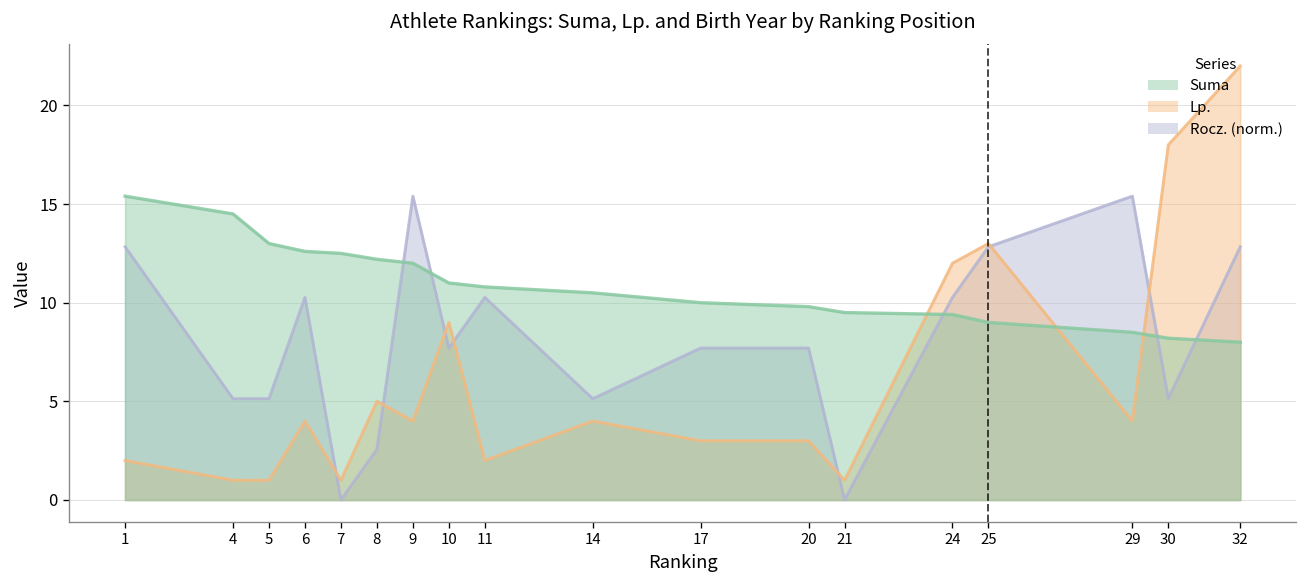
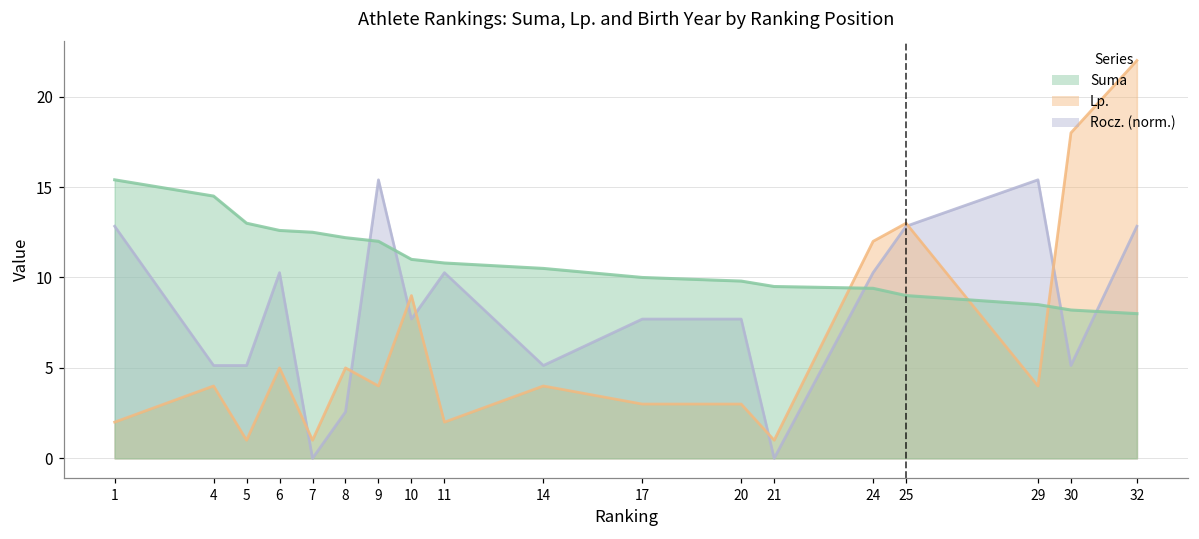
  {
    "Lp.": {
      "1": 2,
-     "4": 1,
+     "4": 4,
      "5": 1,
-     "6": 4,
+     "6": 5,
      "7": 1,
      "8": 5,
      "9": 4,
      "10": 9,
      "11": 2,
      "14": 4,
      "17": 3,
      "20": 3,
      "21": 1,
      "24": 12,
      "25": 13,
      "29": 4,
      "30": 18,
      "32": 22
    }
  }
